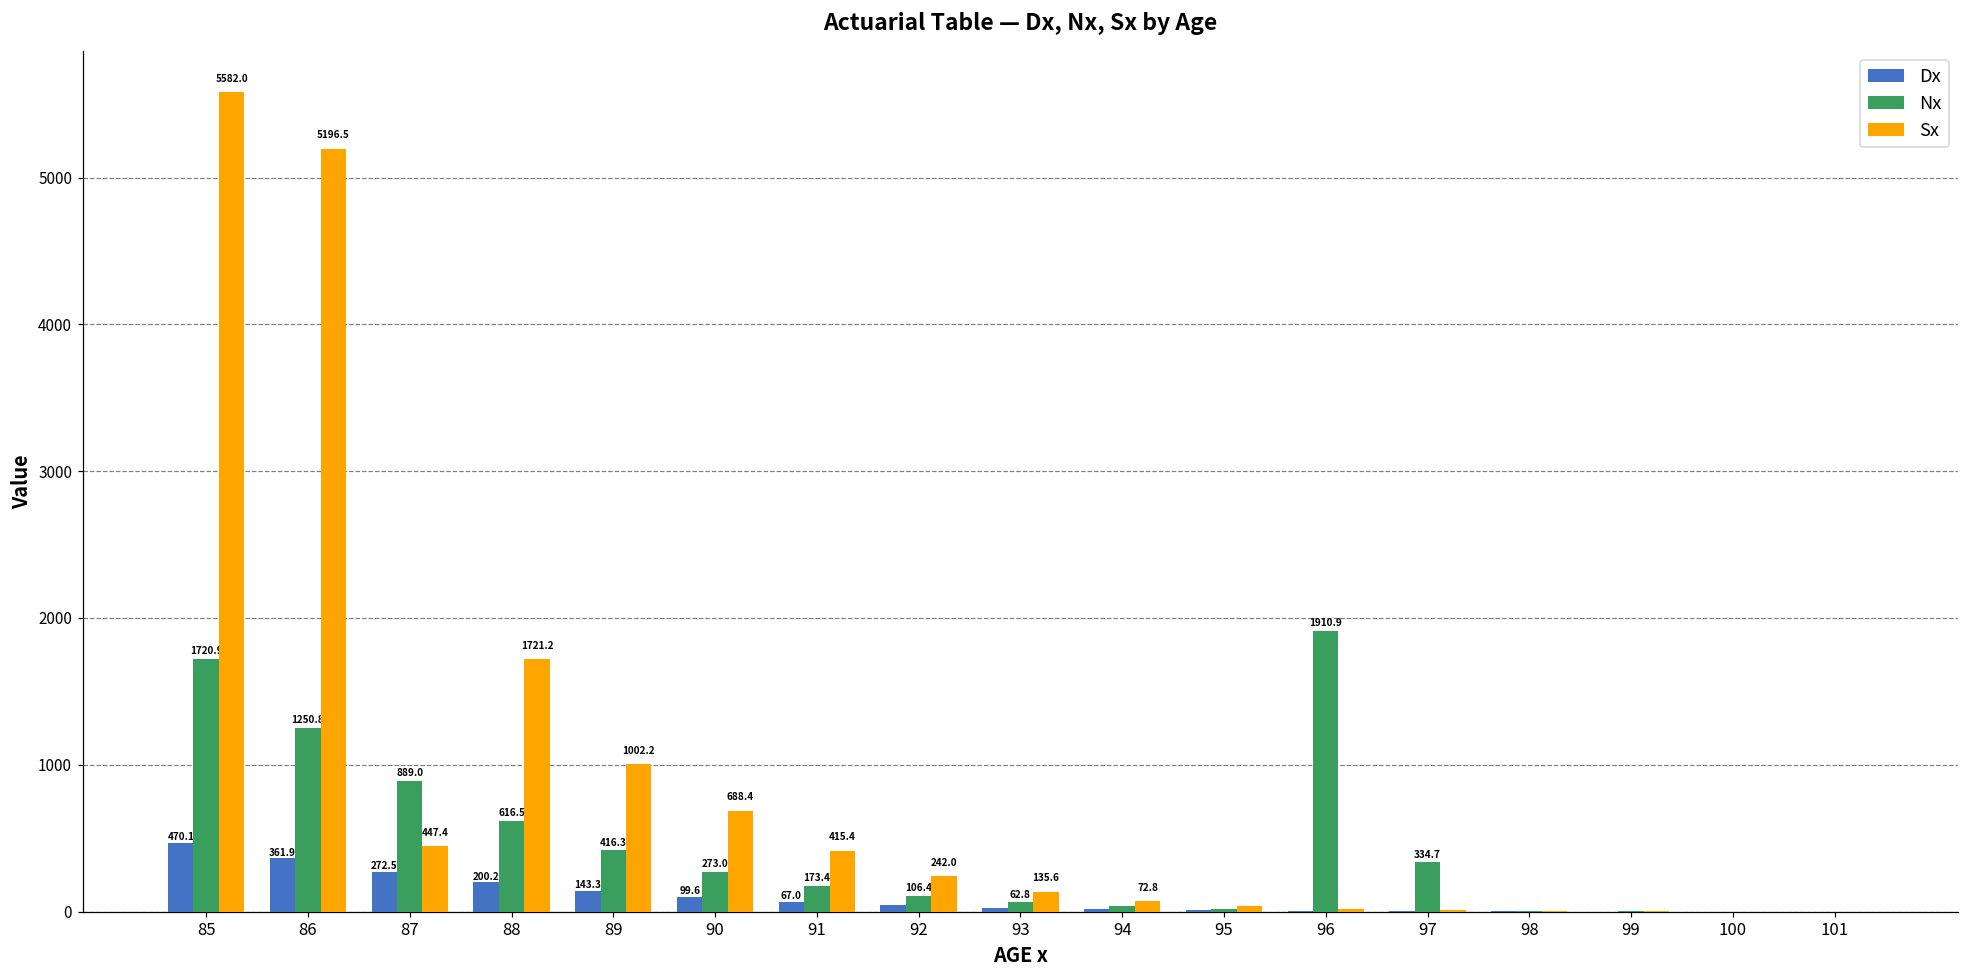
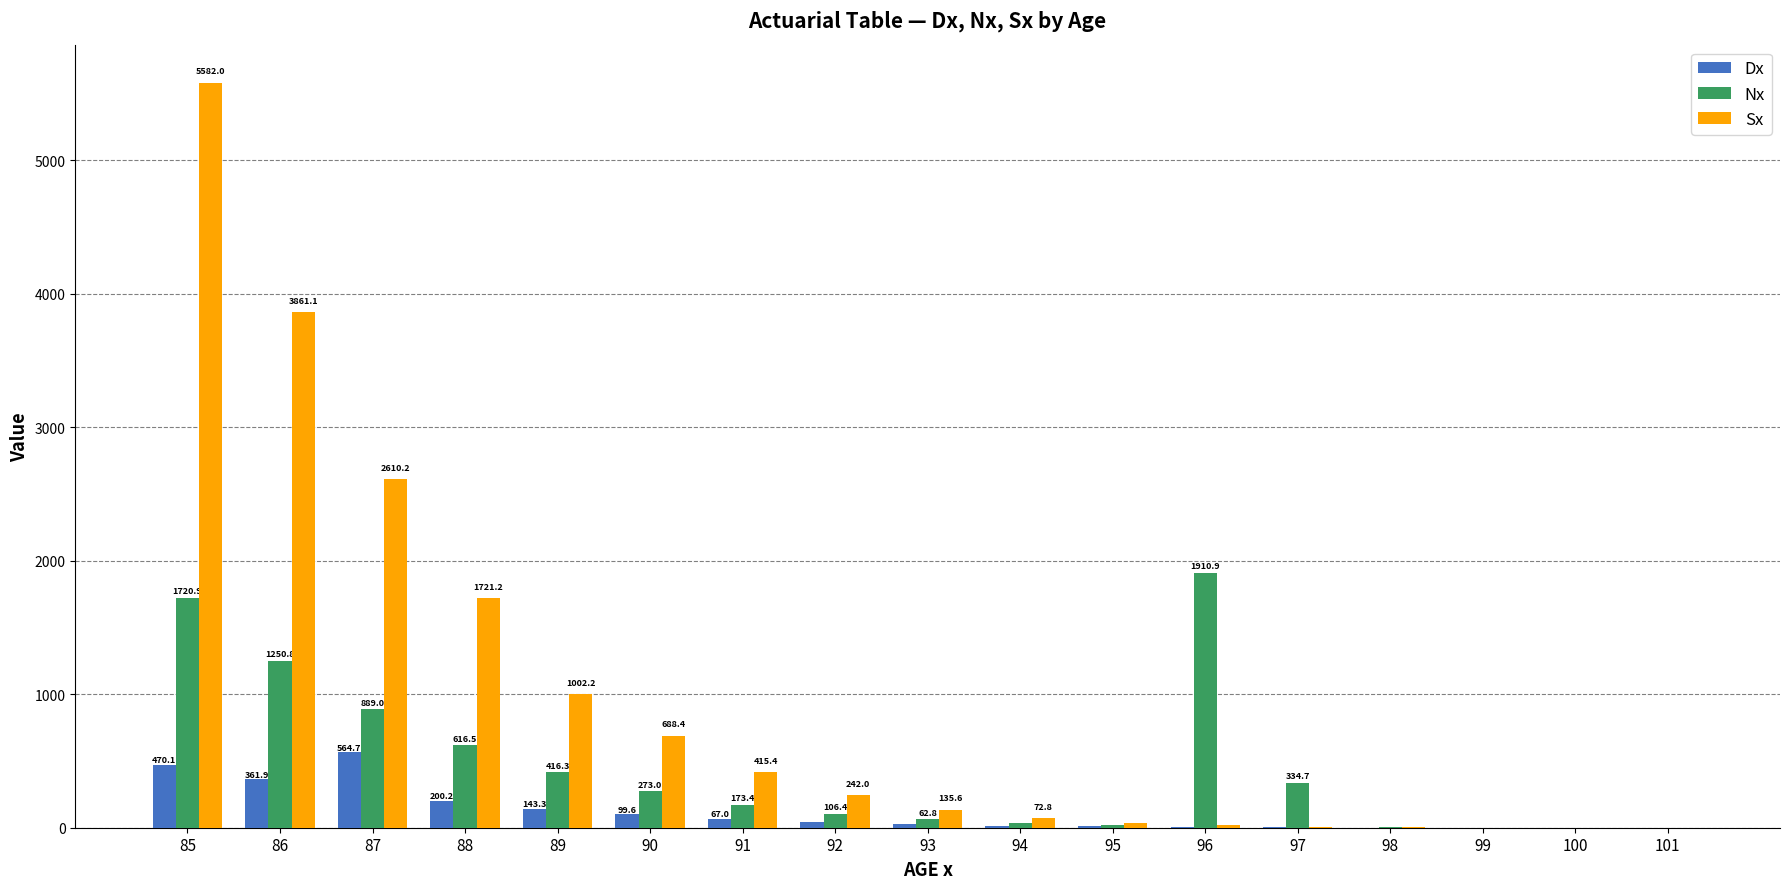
  {
    "Dx": {
      "85": 470.1,
      "86": 361.9,
-     "87": 272.5,
+     "87": 564.7,
      "88": 200.2,
      "89": 143.3,
      "90": 99.6,
      "91": 67.0
    },
    "Nx": {
      "85": 1720.9,
      "86": 1250.8,
      "87": 889.0,
      "88": 616.5,
      "89": 416.3,
      "90": 273.0,
      "91": 173.4,
      "92": 106.4,
      "93": 62.8,
      "96": 1910.9,
      "97": 334.7
    },
    "Sx": {
      "85": 5582.0,
-     "86": 5196.5,
-     "87": 447.4,
+     "86": 3861.1,
+     "87": 2610.2,
      "88": 1721.2,
      "89": 1002.2,
      "90": 688.4,
      "91": 415.4,
      "92": 242.0,
      "93": 135.6,
      "94": 72.8
    }
  }
